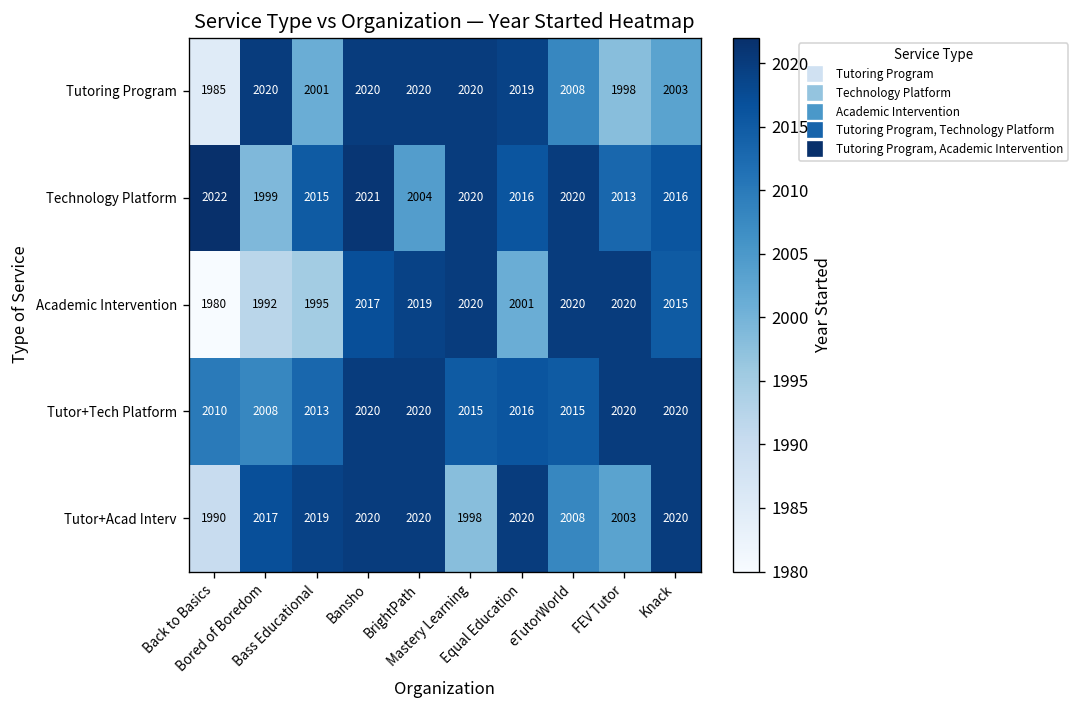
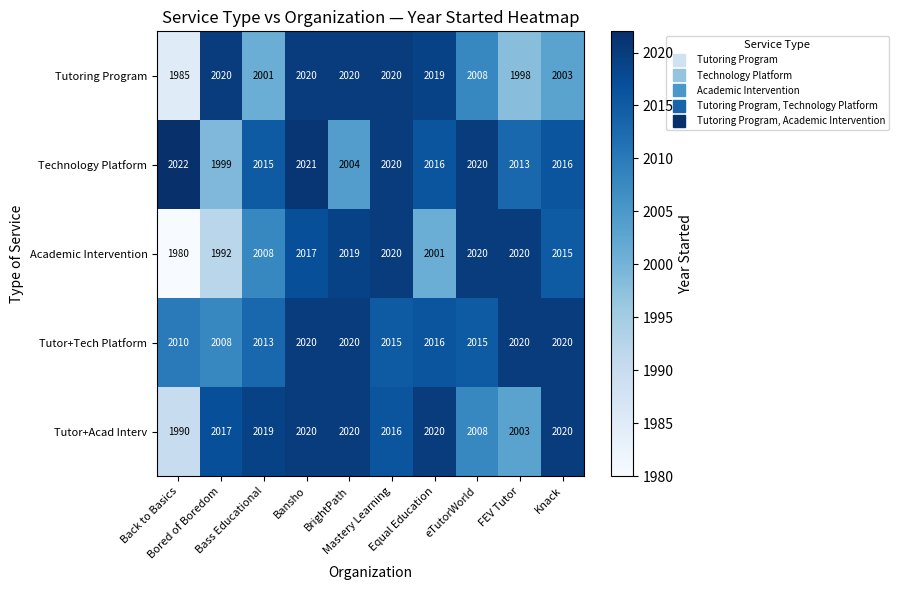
  {
    "Tutoring Program": {
      "Back to Basics": 1985,
      "Bored of Boredom": 2020,
      "Bass Educational": 2001,
      "Bansho": 2020,
      "BrightPath": 2020,
      "Mastery Learning": 2020,
      "Equal Education": 2019,
      "eTutorWorld": 2008,
      "FEV Tutor": 1998,
      "Knack": 2003
    },
    "Technology Platform": {
      "Back to Basics": 2022,
      "Bored of Boredom": 1999,
      "Bass Educational": 2015,
      "Bansho": 2021,
      "BrightPath": 2004,
      "Mastery Learning": 2020,
      "Equal Education": 2016,
      "eTutorWorld": 2020,
      "FEV Tutor": 2013,
      "Knack": 2016
    },
    "Academic Intervention": {
      "Back to Basics": 1980,
      "Bored of Boredom": 1992,
-     "Bass Educational": 1995,
+     "Bass Educational": 2008,
      "Bansho": 2017,
      "BrightPath": 2019,
      "Mastery Learning": 2020,
      "Equal Education": 2001,
      "eTutorWorld": 2020,
      "FEV Tutor": 2020,
      "Knack": 2015
    },
    "Tutor+Tech Platform": {
      "Back to Basics": 2010,
      "Bored of Boredom": 2008,
      "Bass Educational": 2013,
      "Bansho": 2020,
      "BrightPath": 2020,
      "Mastery Learning": 2015,
      "Equal Education": 2016,
      "eTutorWorld": 2015,
      "FEV Tutor": 2020,
      "Knack": 2020
    },
    "Tutor+Acad Interv": {
      "Back to Basics": 1990,
      "Bored of Boredom": 2017,
      "Bass Educational": 2019,
      "Bansho": 2020,
      "BrightPath": 2020,
-     "Mastery Learning": 1998,
+     "Mastery Learning": 2016,
      "Equal Education": 2020,
      "eTutorWorld": 2008,
      "FEV Tutor": 2003,
      "Knack": 2020
    }
  }
